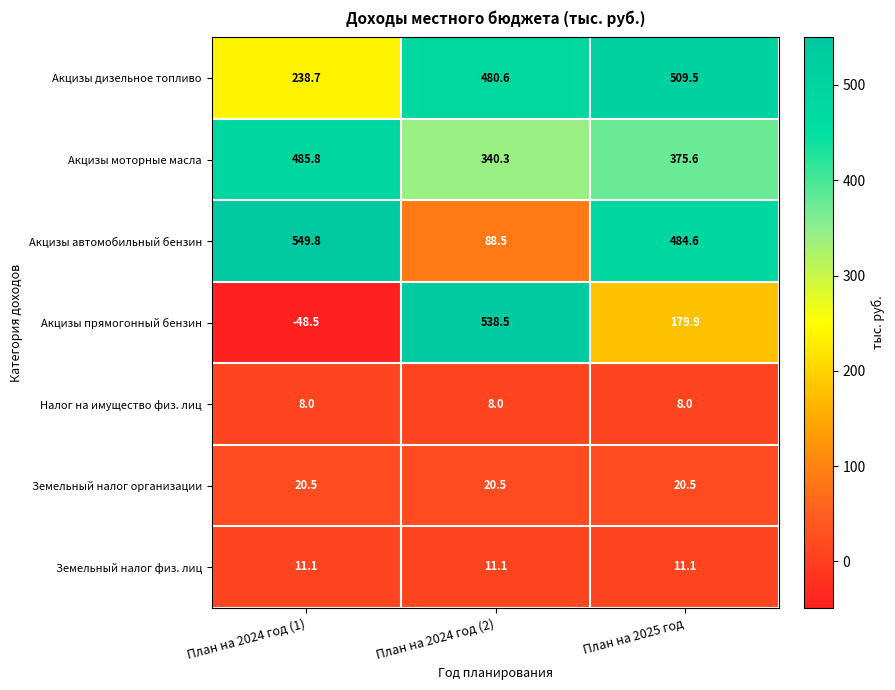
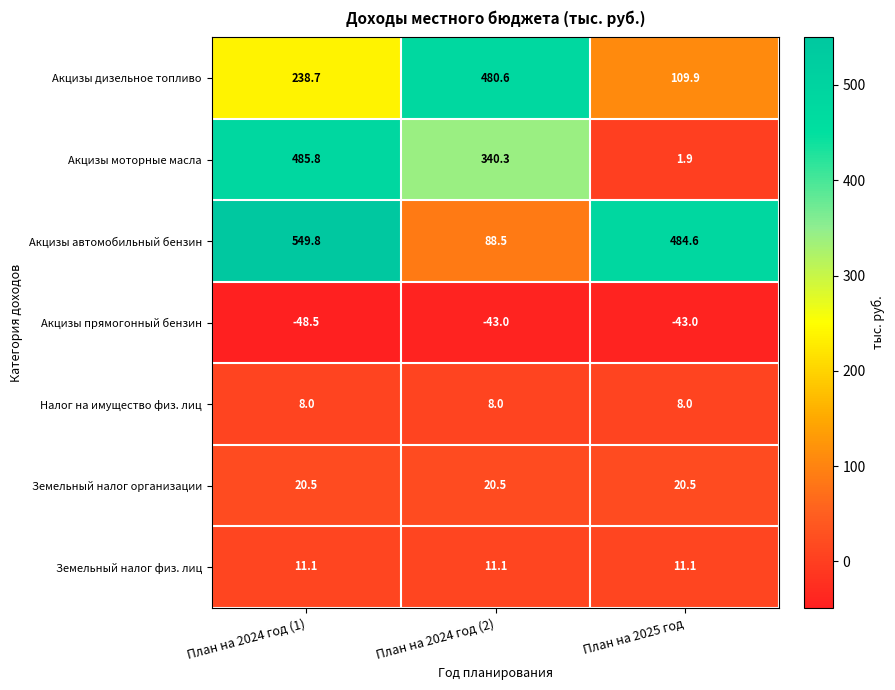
  {
    "Акцизы дизельное топливо": {
      "План на 2024 год (1)": 238.7,
      "План на 2024 год (2)": 480.6,
-     "План на 2025 год": 509.5
+     "План на 2025 год": 109.9
    },
    "Акцизы моторные масла": {
      "План на 2024 год (1)": 485.8,
      "План на 2024 год (2)": 340.3,
-     "План на 2025 год": 375.6
+     "План на 2025 год": 1.9
    },
    "Акцизы автомобильный бензин": {
      "План на 2024 год (1)": 549.8,
      "План на 2024 год (2)": 88.5,
      "План на 2025 год": 484.6
    },
    "Акцизы прямогонный бензин": {
      "План на 2024 год (1)": -48.5,
-     "План на 2024 год (2)": 538.5,
-     "План на 2025 год": 179.9
+     "План на 2024 год (2)": -43.0,
+     "План на 2025 год": -43.0
    },
    "Налог на имущество физ. лиц": {
      "План на 2024 год (1)": 8.0,
      "План на 2024 год (2)": 8.0,
      "План на 2025 год": 8.0
    },
    "Земельный налог организации": {
      "План на 2024 год (1)": 20.5,
      "План на 2024 год (2)": 20.5,
      "План на 2025 год": 20.5
    },
    "Земельный налог физ. лиц": {
      "План на 2024 год (1)": 11.1,
      "План на 2024 год (2)": 11.1,
      "План на 2025 год": 11.1
    }
  }
